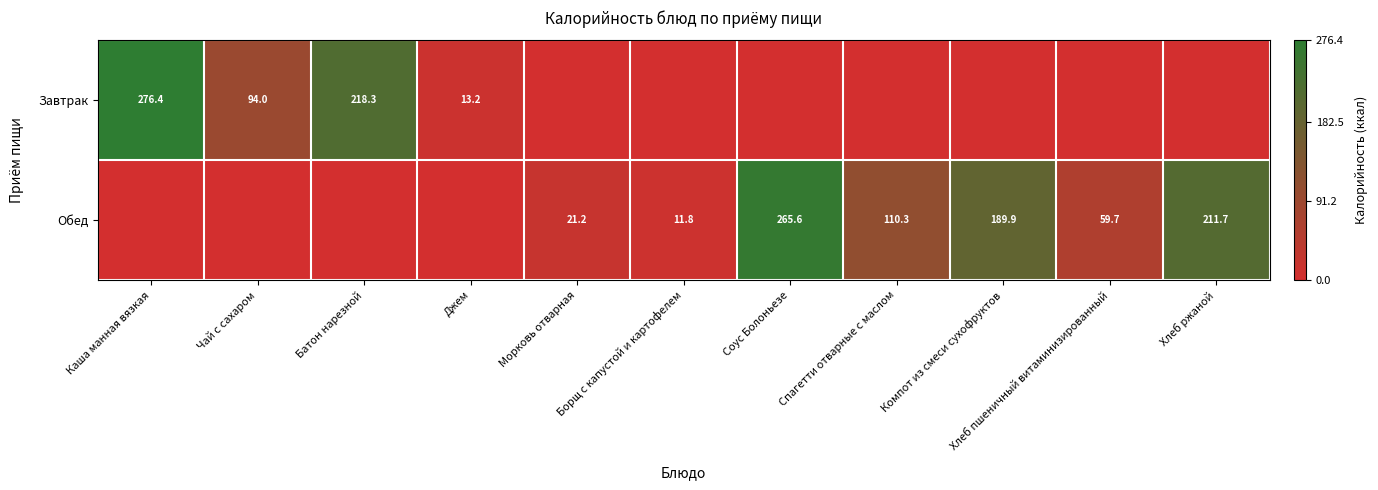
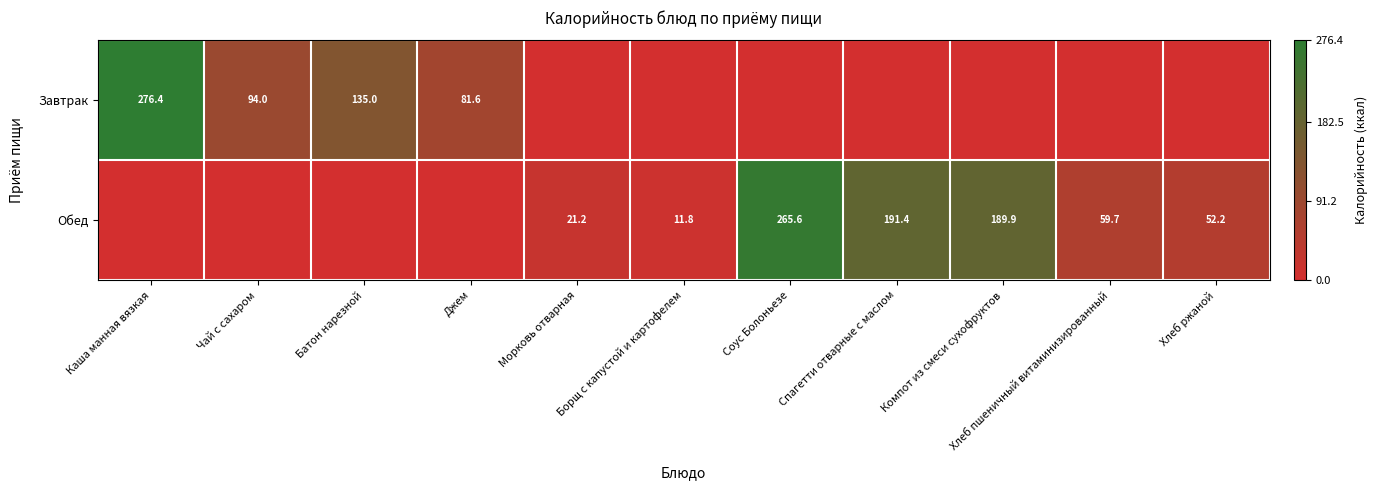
  {
    "Завтрак": {
      "Каша манная вязкая": 276.4,
      "Чай с сахаром": 94.0,
-     "Батон нарезной": 218.3,
-     "Джем": 13.2
+     "Батон нарезной": 135.0,
+     "Джем": 81.6
    },
    "Обед": {
      "Морковь отварная": 21.2,
      "Борщ с капустой и картофелем": 11.8,
      "Соус Болоньезе": 265.6,
-     "Спагетти отварные с маслом": 110.3,
+     "Спагетти отварные с маслом": 191.4,
      "Компот из смеси сухофруктов": 189.9,
      "Хлеб пшеничный витаминизированный": 59.7,
-     "Хлеб ржаной": 211.7
+     "Хлеб ржаной": 52.2
    }
  }
